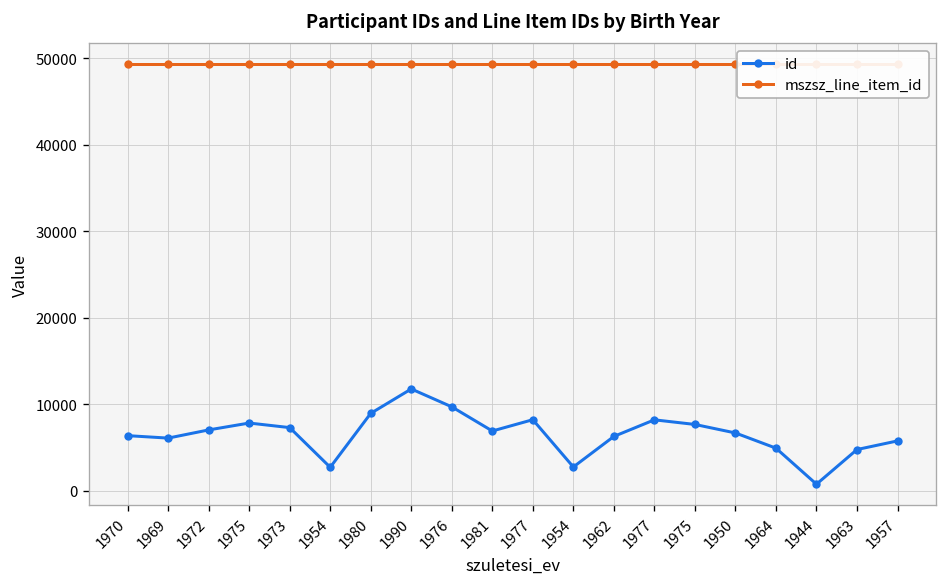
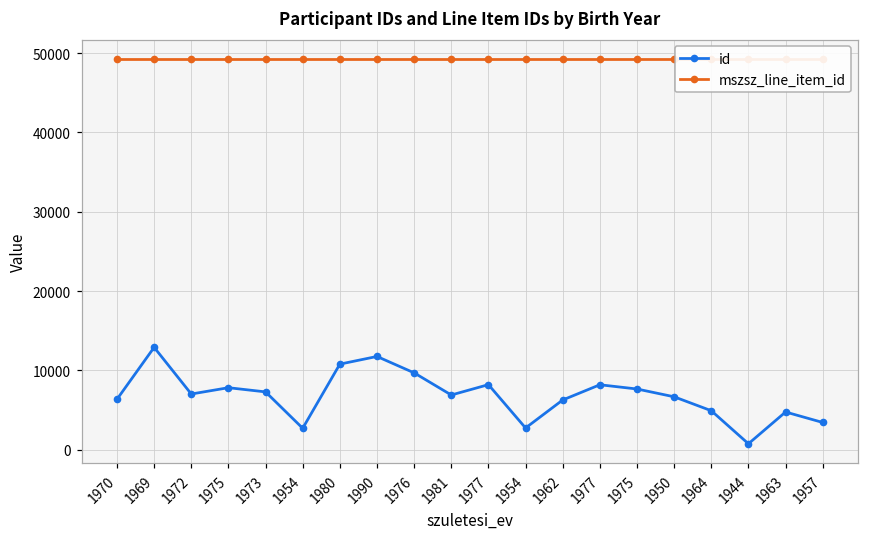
  {
    "id": {
      "1970": 6000,
-     "1969": 6000,
+     "1969": 13000,
      "1972": 7000,
      "1973": 7000,
-     "1980": 9000,
+     "1980": 11000,
      "1990": 12000,
      "1976": 10000,
      "1981": 7000,
      "1962": 6000,
      "1950": 7000,
      "1964": 5000,
      "1944": 1000,
      "1963": 5000,
-     "1957": 6000
+     "1957": 3000
    },
    "mszsz_line_item_id": {
      "1970": 49000,
      "1969": 49000,
      "1972": 49000,
      "1973": 49000,
      "1980": 49000,
      "1990": 49000,
      "1976": 49000,
      "1981": 49000,
      "1962": 49000,
      "1950": 49000
    }
  }
